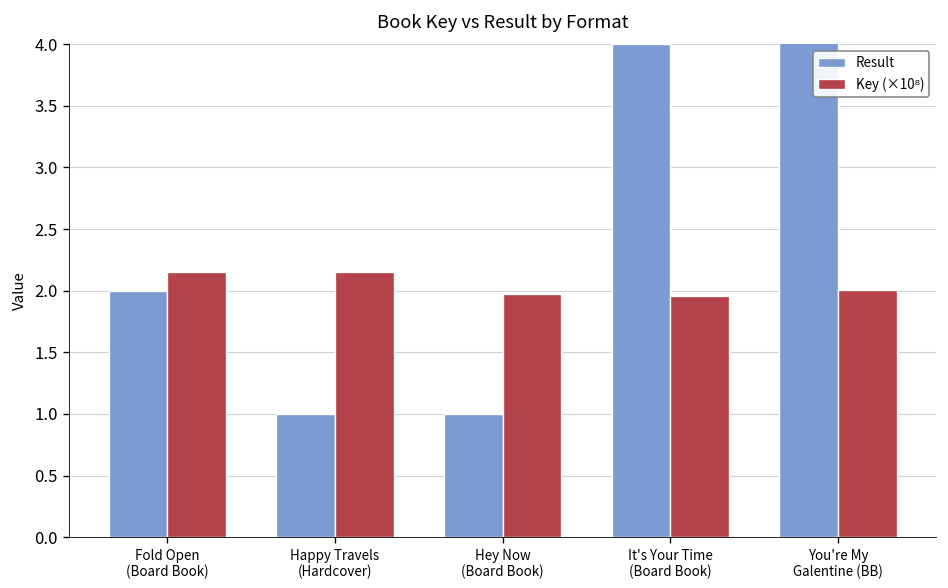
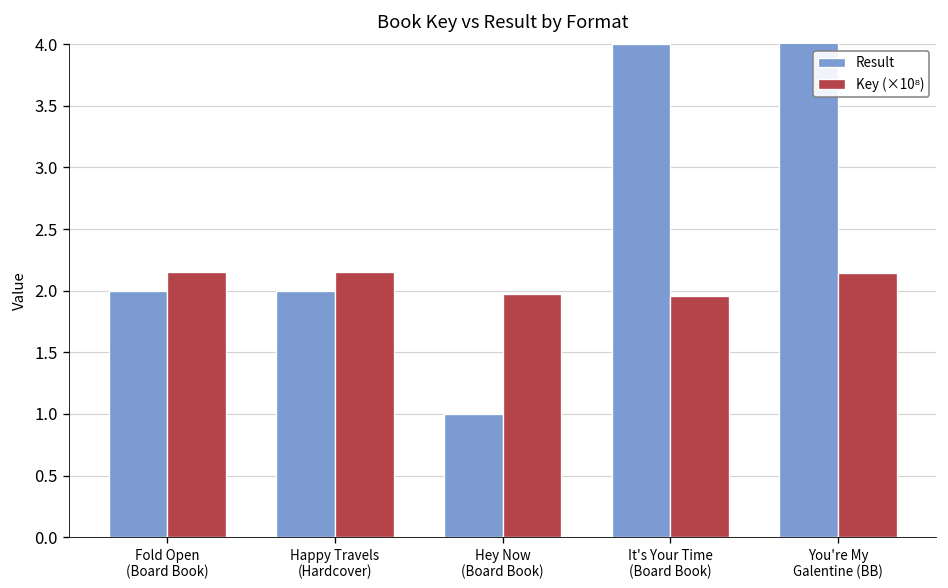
  {
    "Result": {
      "Fold Open (Board Book)": 2,
-     "Happy Travels (Hardcover)": 1,
+     "Happy Travels (Hardcover)": 2,
      "Hey Now (Board Book)": 1,
      "It's Your Time (Board Book)": 4
    },
    "Key (×10⁸)": {
      "Fold Open (Board Book)": 2.15,
      "Happy Travels (Hardcover)": 2.15,
      "Hey Now (Board Book)": 1.98,
      "It's Your Time (Board Book)": 1.96,
-     "You're My Galentine (BB)": 2.01
+     "You're My Galentine (BB)": 2.14
    }
  }
